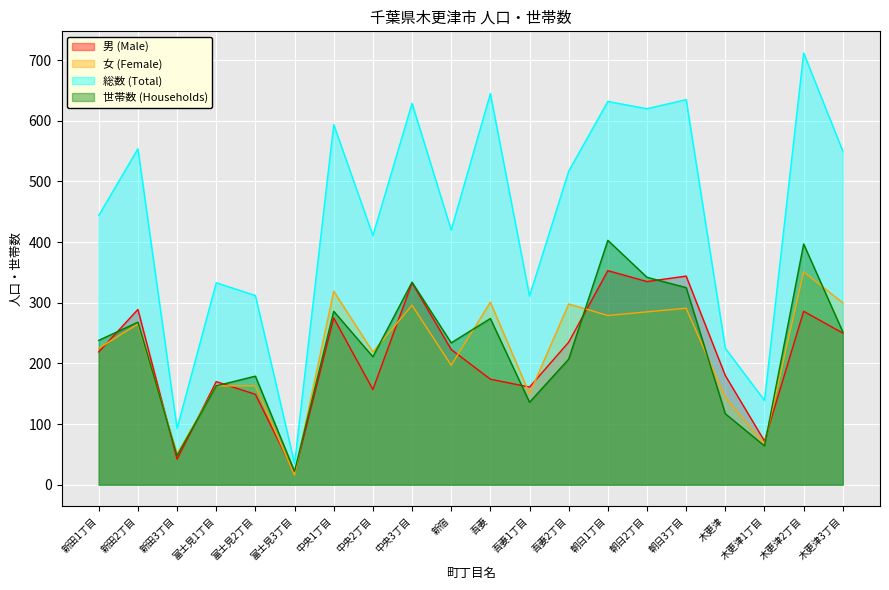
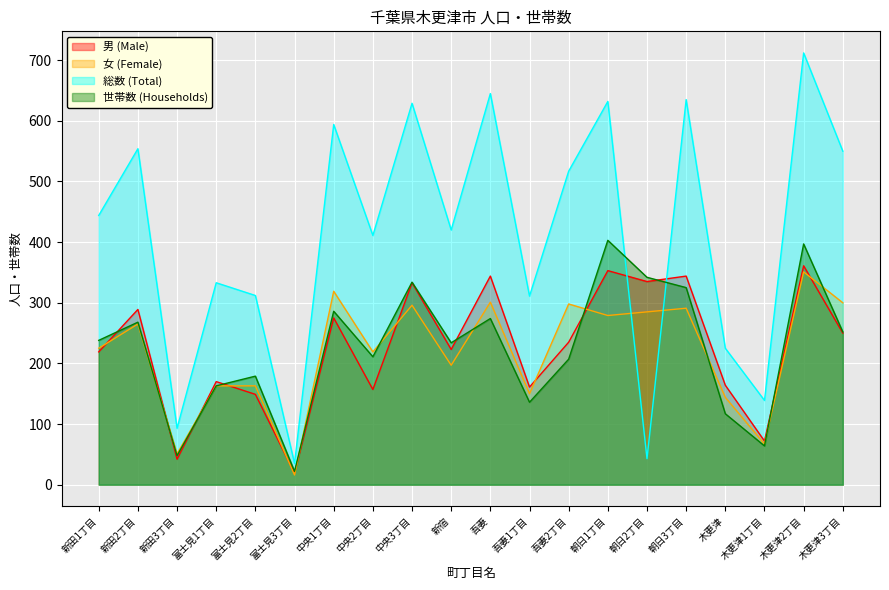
  {
    "男 (Male)": {
      "新田1丁目": 220,
      "新田2丁目": 290,
      "新田3丁目": 40,
      "富士見1丁目": 170,
      "富士見2丁目": 150,
      "中央1丁目": 280,
      "中央2丁目": 160,
      "新宿": 220,
-     "吾妻": 170,
+     "吾妻": 340,
      "吾妻1丁目": 160,
      "吾妻2丁目": 240,
      "朝日1丁目": 350,
      "朝日2丁目": 340,
      "朝日3丁目": 340,
-     "木更津": 180,
+     "木更津": 160,
      "木更津1丁目": 70,
-     "木更津2丁目": 290
+     "木更津2丁目": 360
    },
    "女 (Female)": {
      "新田1丁目": 230,
      "富士見2丁目": 160,
      "中央1丁目": 320,
      "中央2丁目": 220,
      "中央3丁目": 300,
      "新宿": 200,
      "吾妻": 300,
      "吾妻1丁目": 150,
      "吾妻2丁目": 300,
      "朝日1丁目": 280,
      "朝日2丁目": 290,
      "朝日3丁目": 290,
      "木更津": 140,
      "木更津2丁目": 350,
      "木更津3丁目": 300
    },
    "総数 (Total)": {
      "新田1丁目": 440,
      "新田2丁目": 550,
      "新田3丁目": 90,
      "富士見1丁目": 330,
      "富士見2丁目": 310,
      "富士見3丁目": 40,
      "中央1丁目": 590,
      "中央2丁目": 410,
      "中央3丁目": 630,
      "新宿": 420,
      "吾妻": 650,
      "吾妻1丁目": 310,
      "吾妻2丁目": 520,
      "朝日1丁目": 630,
-     "朝日2丁目": 620,
+     "朝日2丁目": 40,
      "朝日3丁目": 640,
      "木更津": 230,
      "木更津1丁目": 140,
      "木更津2丁目": 710,
      "木更津3丁目": 550
    },
    "世帯数 (Households)": {
      "新田1丁目": 240,
      "富士見2丁目": 180,
      "中央1丁目": 290,
      "中央2丁目": 210,
      "新宿": 230,
      "吾妻": 270,
      "吾妻1丁目": 140,
      "吾妻2丁目": 210,
      "朝日1丁目": 400,
      "朝日2丁目": 340,
      "朝日3丁目": 330,
      "木更津": 120,
      "木更津2丁目": 400
    }
  }
